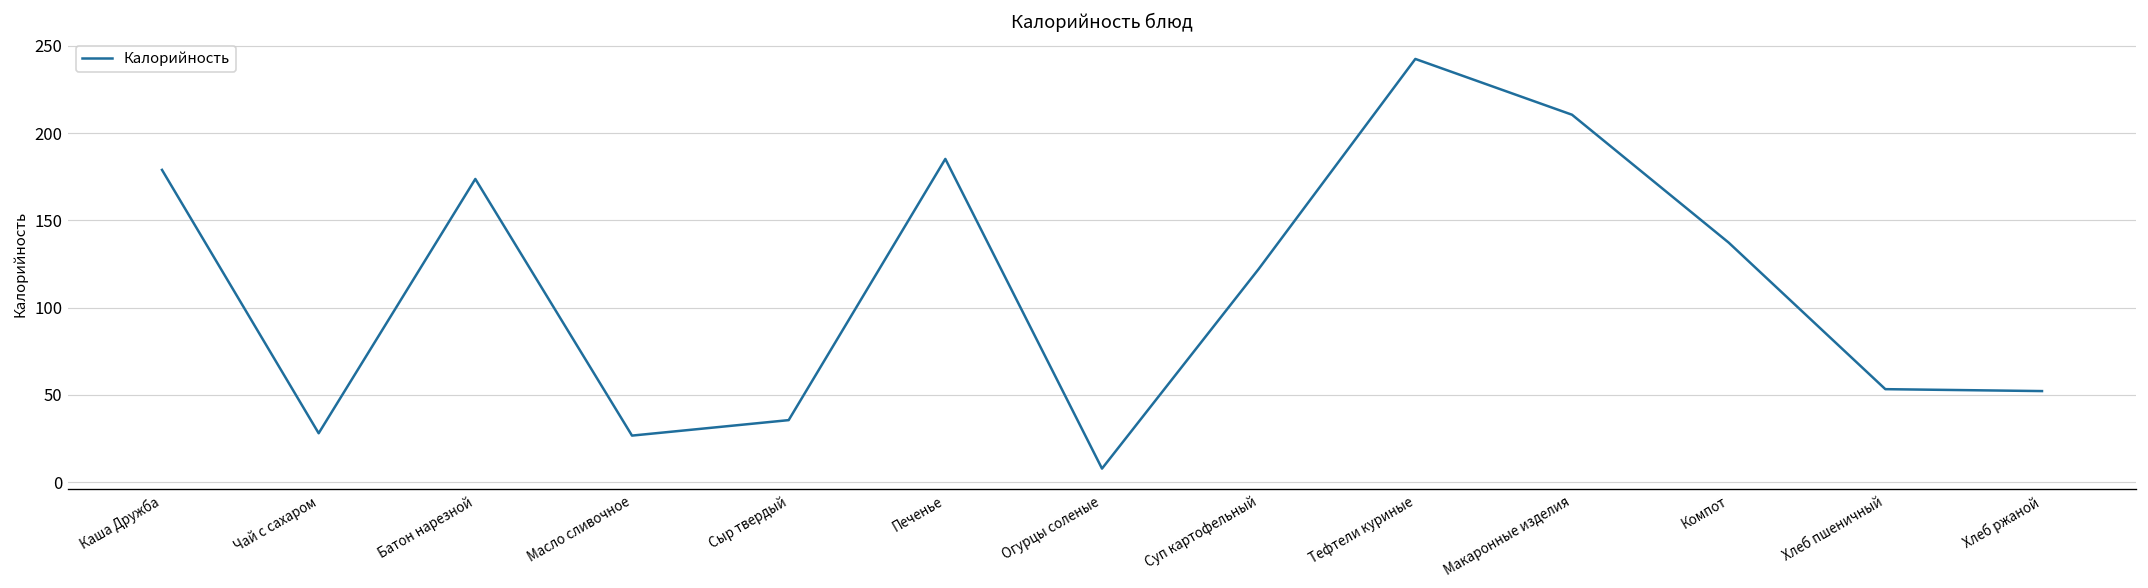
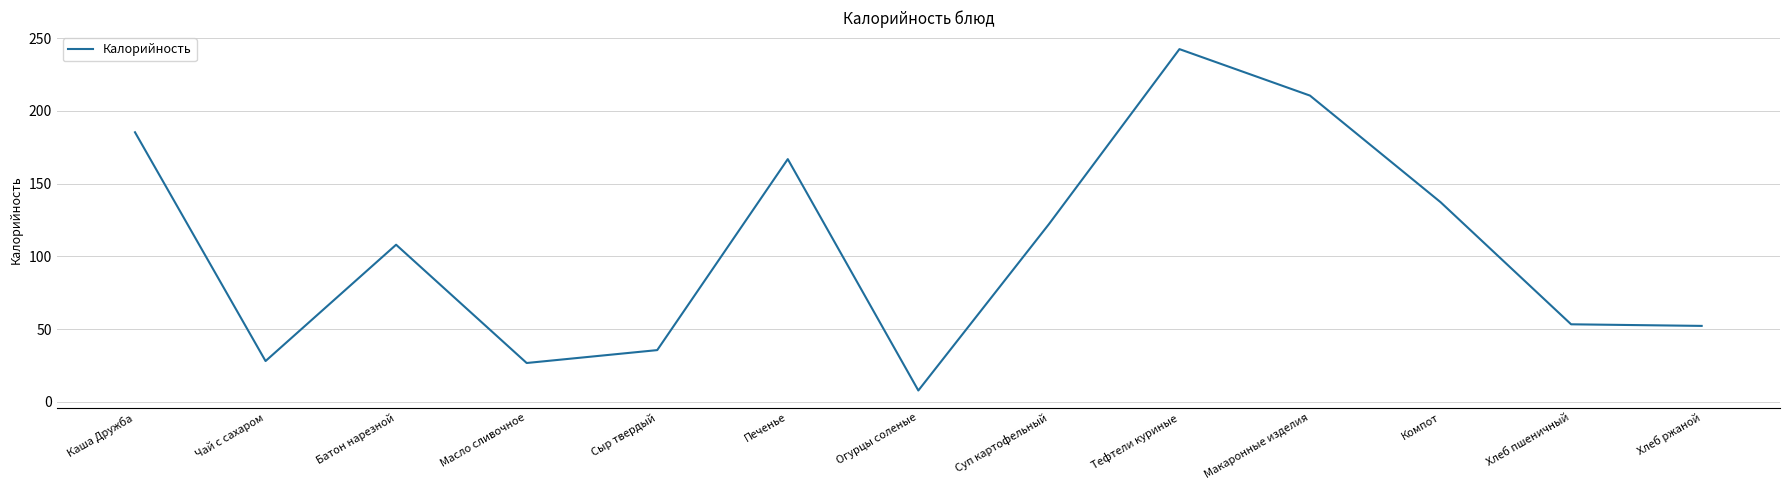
  {
-   "Каша Дружба": 179,
+   "Каша Дружба": 185,
    "Чай с сахаром": 28,
-   "Батон нарезной": 174,
+   "Батон нарезной": 108,
    "Масло сливочное": 27,
    "Сыр твердый": 36,
-   "Печенье": 185,
+   "Печенье": 167,
    "Огурцы соленые": 8,
    "Суп картофельный": 122,
    "Тефтели куриные": 242,
    "Макаронные изделия": 211,
    "Компот": 137,
    "Хлеб пшеничный": 53,
    "Хлеб ржаной": 52
  }
